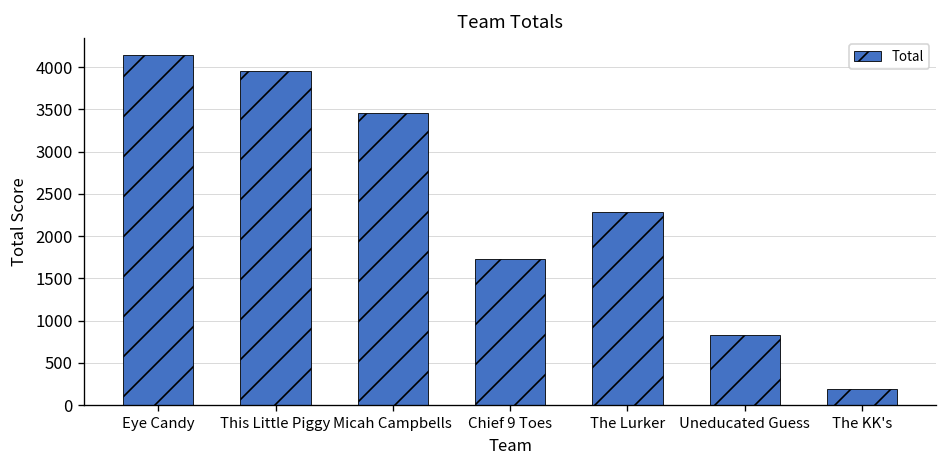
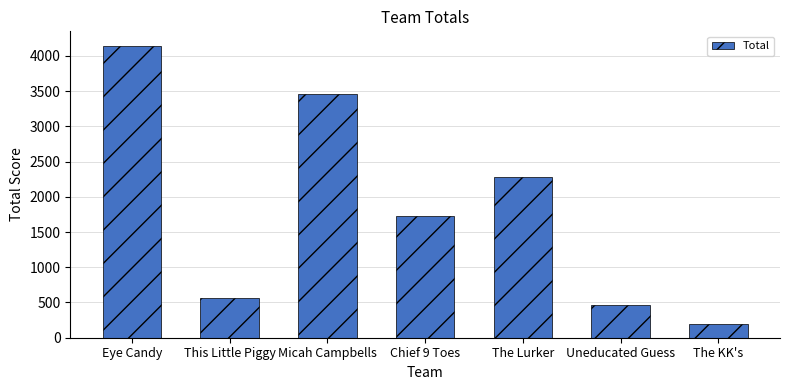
  {
    "Eye Candy": 4100,
-   "This Little Piggy": 4000,
+   "This Little Piggy": 600,
    "Micah Campbells": 3500,
    "Chief 9 Toes": 1700,
    "The Lurker": 2300,
-   "Uneducated Guess": 800,
+   "Uneducated Guess": 500,
    "The KK's": 200
  }
